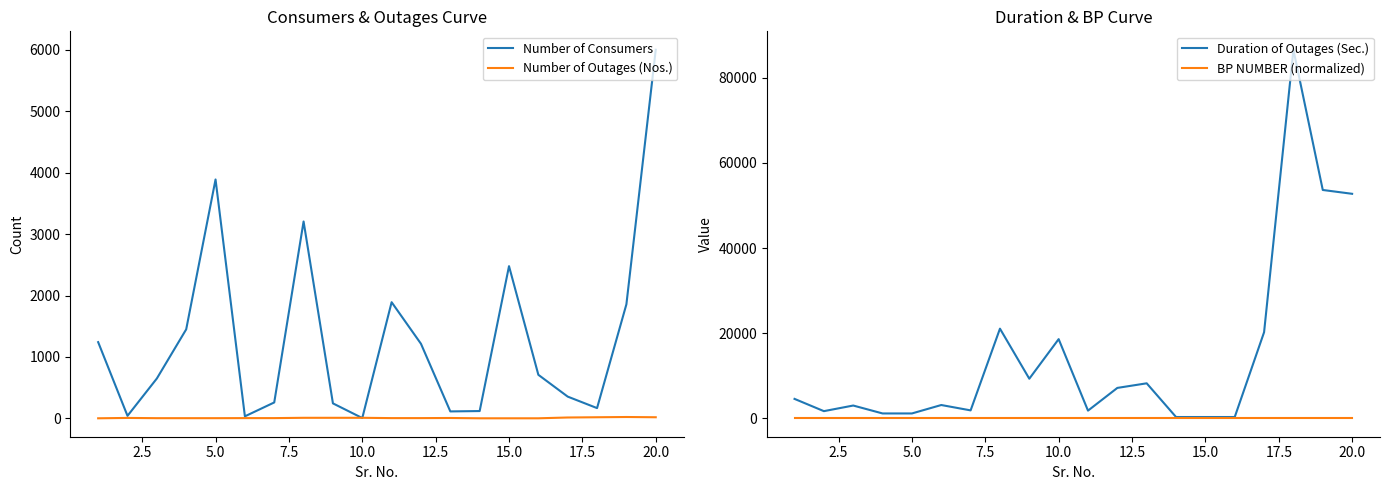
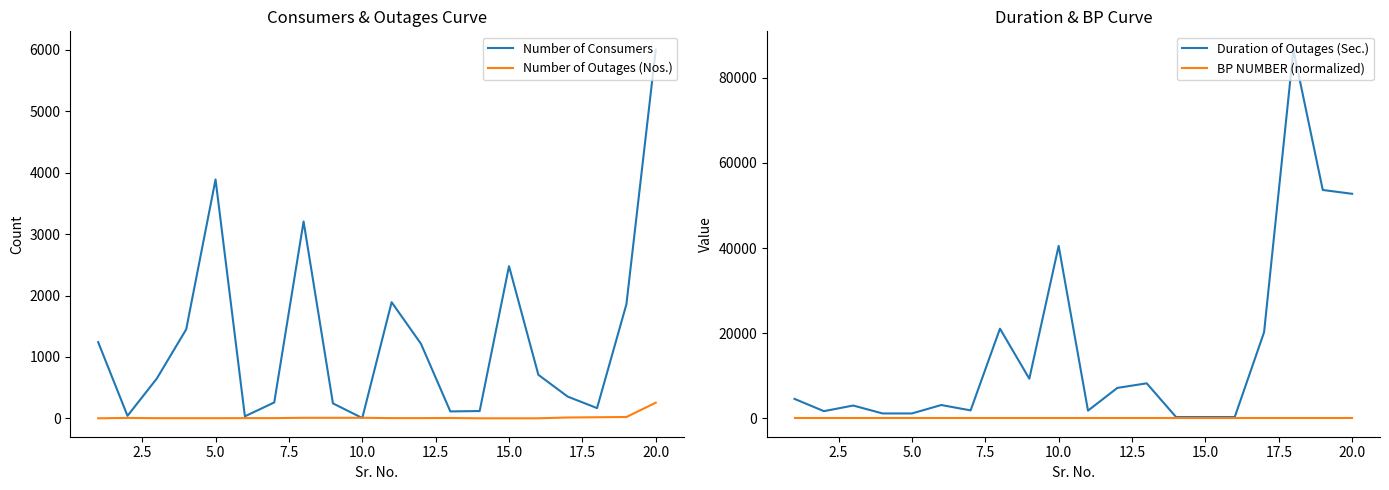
  {
    "Consumers & Outages Curve": {
      "Number of Consumers": {
        "5.0": 3900,
        "15.0": 2500
      },
      "Number of Outages (Nos.)": {
        "5.0": 0,
        "15.0": 0,
-       "20.0": 0
+       "20.0": 300
      }
    },
    "Duration & BP Curve": {
      "Duration of Outages (Sec.)": {
        "5.0": 1000,
-       "10.0": 19000,
+       "10.0": 41000,
        "20.0": 53000
      },
      "BP NUMBER (normalized)": {
        "5.0": 0,
        "10.0": 0,
        "20.0": 0
      }
    }
  }
